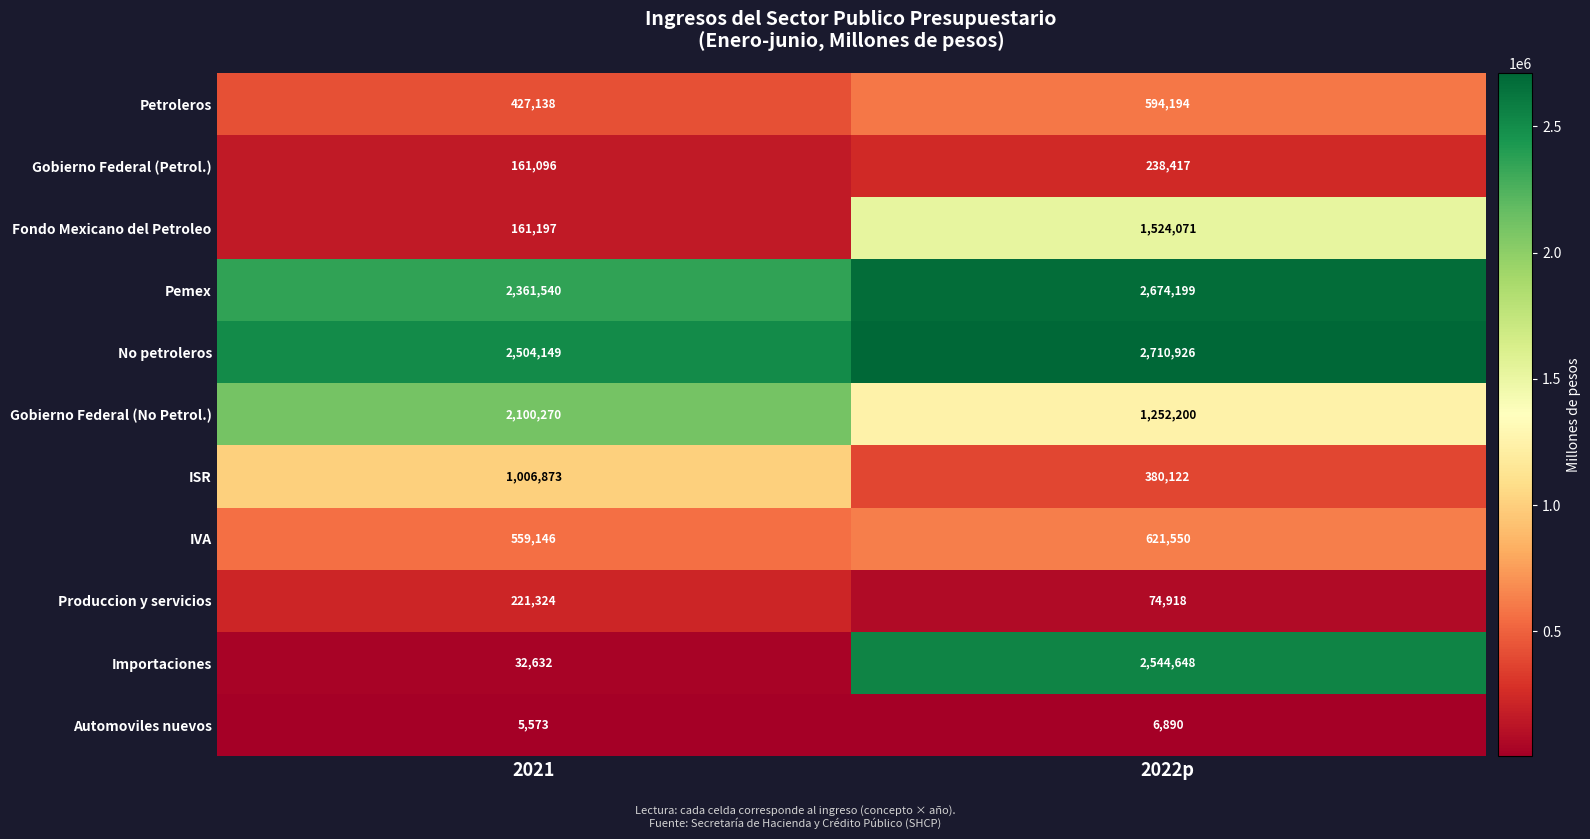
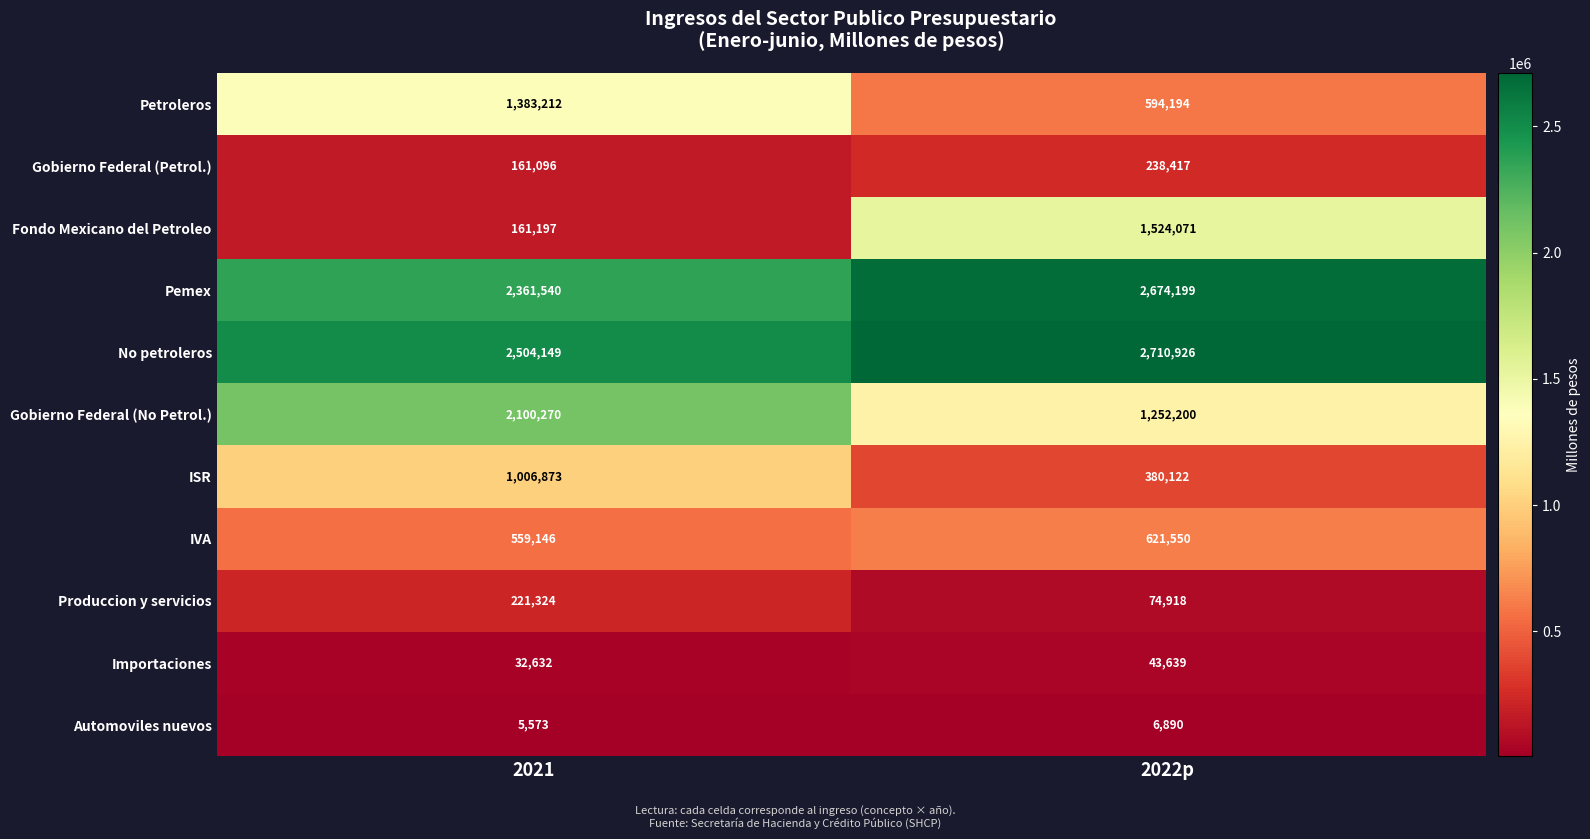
  {
    "Petroleros": {
-     "2021": "427,138",
+     "2021": "1,383,212",
      "2022p": "594,194"
    },
    "Gobierno Federal (Petrol.)": {
      "2021": "161,096",
      "2022p": "238,417"
    },
    "Fondo Mexicano del Petroleo": {
      "2021": "161,197",
      "2022p": "1,524,071"
    },
    "Pemex": {
      "2021": "2,361,540",
      "2022p": "2,674,199"
    },
    "No petroleros": {
      "2021": "2,504,149",
      "2022p": "2,710,926"
    },
    "Gobierno Federal (No Petrol.)": {
      "2021": "2,100,270",
      "2022p": "1,252,200"
    },
    "ISR": {
      "2021": "1,006,873",
      "2022p": "380,122"
    },
    "IVA": {
      "2021": "559,146",
      "2022p": "621,550"
    },
    "Produccion y servicios": {
      "2021": "221,324",
      "2022p": "74,918"
    },
    "Importaciones": {
      "2021": "32,632",
-     "2022p": "2,544,648"
+     "2022p": "43,639"
    },
    "Automoviles nuevos": {
      "2021": "5,573",
      "2022p": "6,890"
    }
  }
